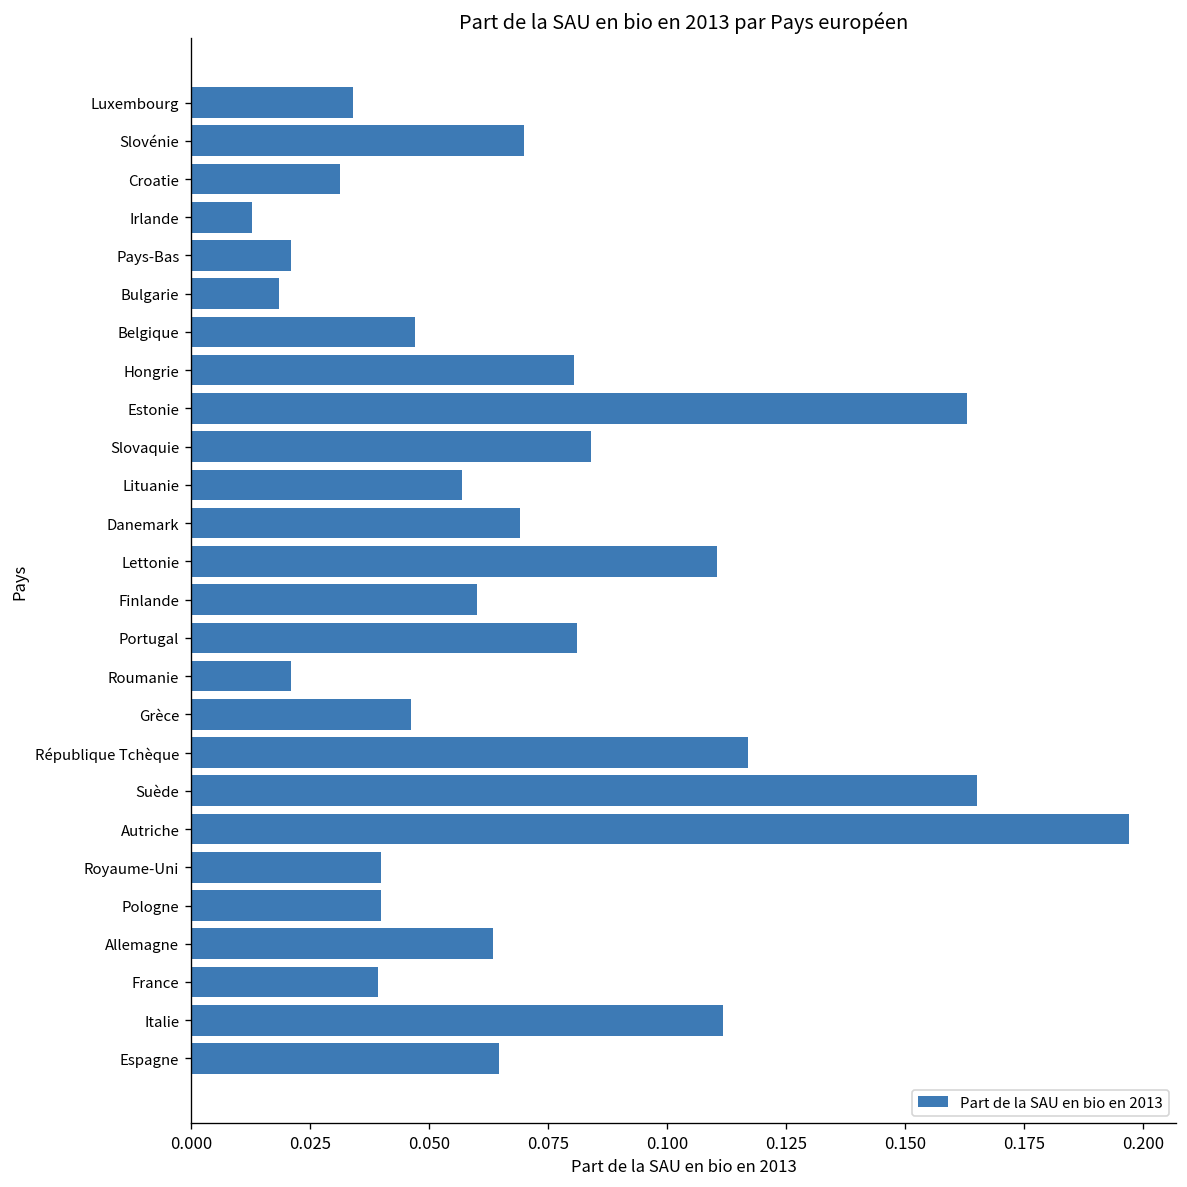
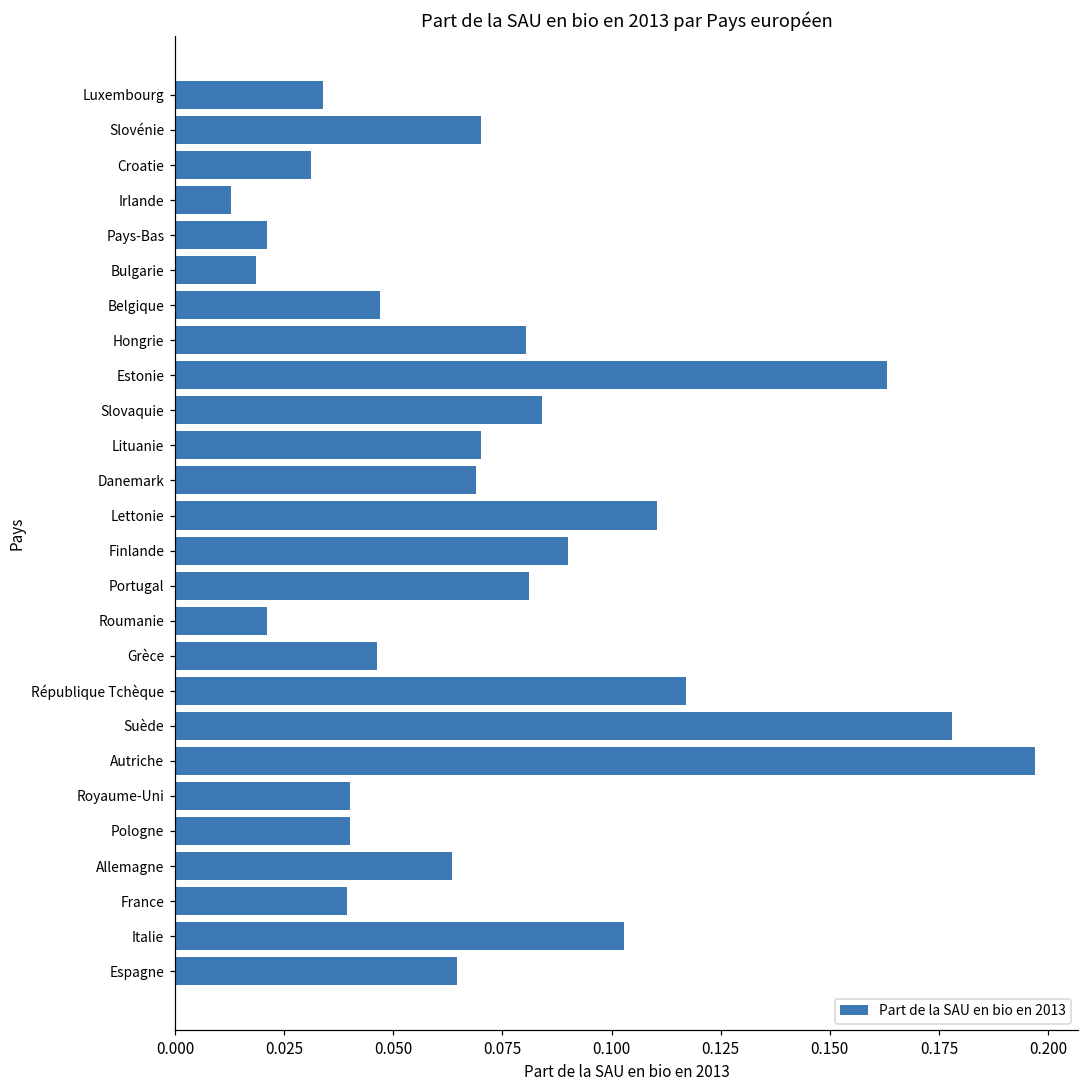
  {
    "Luxembourg": 0.034,
    "Slovénie": 0.070,
    "Croatie": 0.031,
    "Irlande": 0.013,
    "Pays-Bas": 0.021,
    "Bulgarie": 0.019,
    "Belgique": 0.047,
    "Hongrie": 0.081,
    "Estonie": 0.163,
    "Slovaquie": 0.084,
-   "Lituanie": 0.057,
+   "Lituanie": 0.070,
    "Danemark": 0.069,
    "Lettonie": 0.110,
-   "Finlande": 0.06,
+   "Finlande": 0.09,
    "Portugal": 0.081,
    "Roumanie": 0.021,
    "Grèce": 0.046,
    "République Tchèque": 0.117,
-   "Suède": 0.165,
+   "Suède": 0.178,
    "Autriche": 0.197,
    "Royaume-Uni": 0.040,
    "Pologne": 0.040,
    "Allemagne": 0.064,
    "France": 0.039,
-   "Italie": 0.112,
+   "Italie": 0.103,
    "Espagne": 0.065
  }
